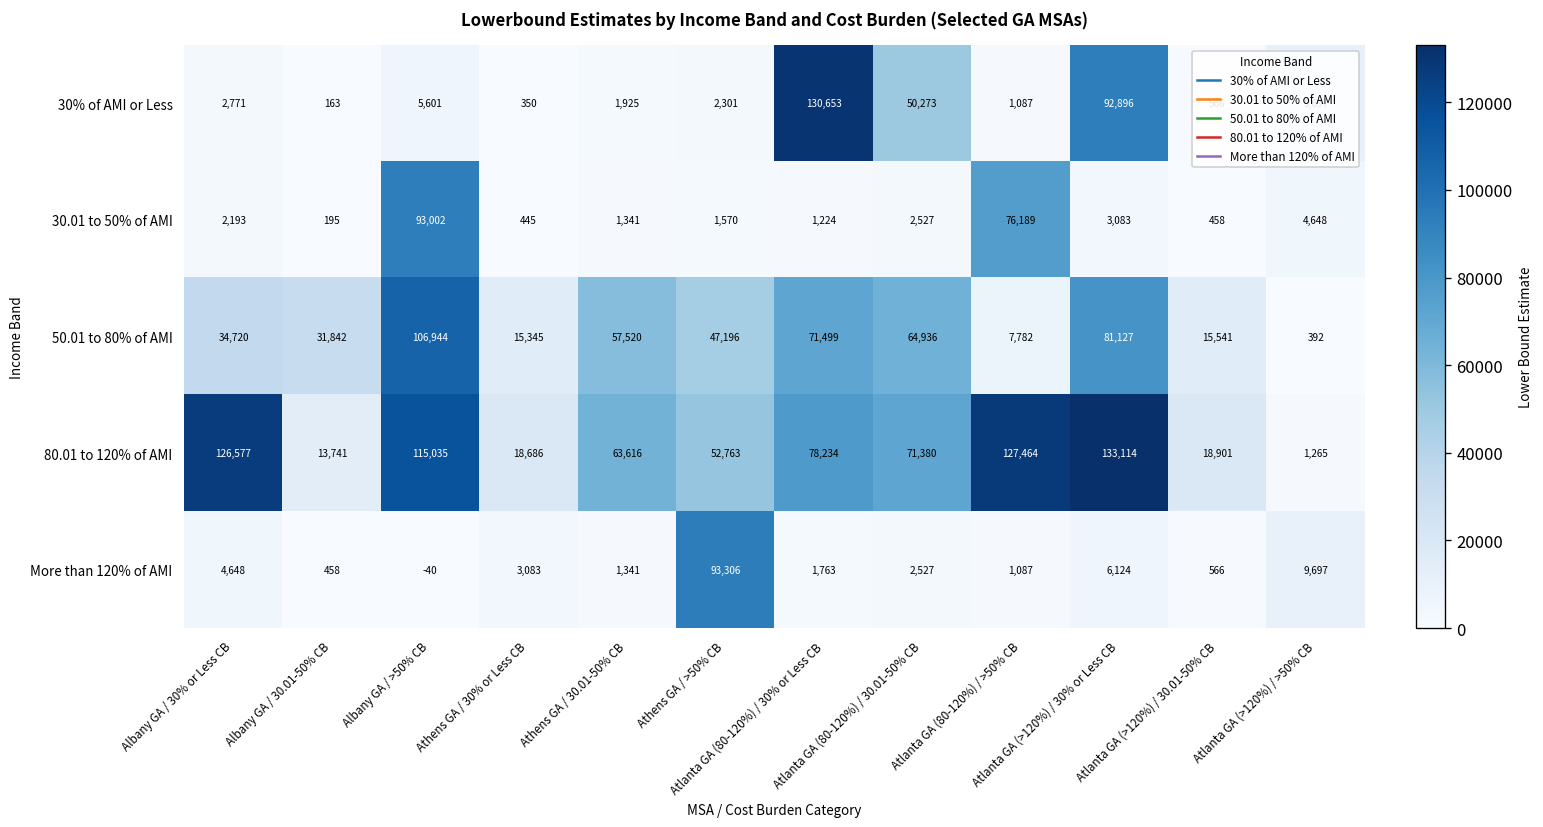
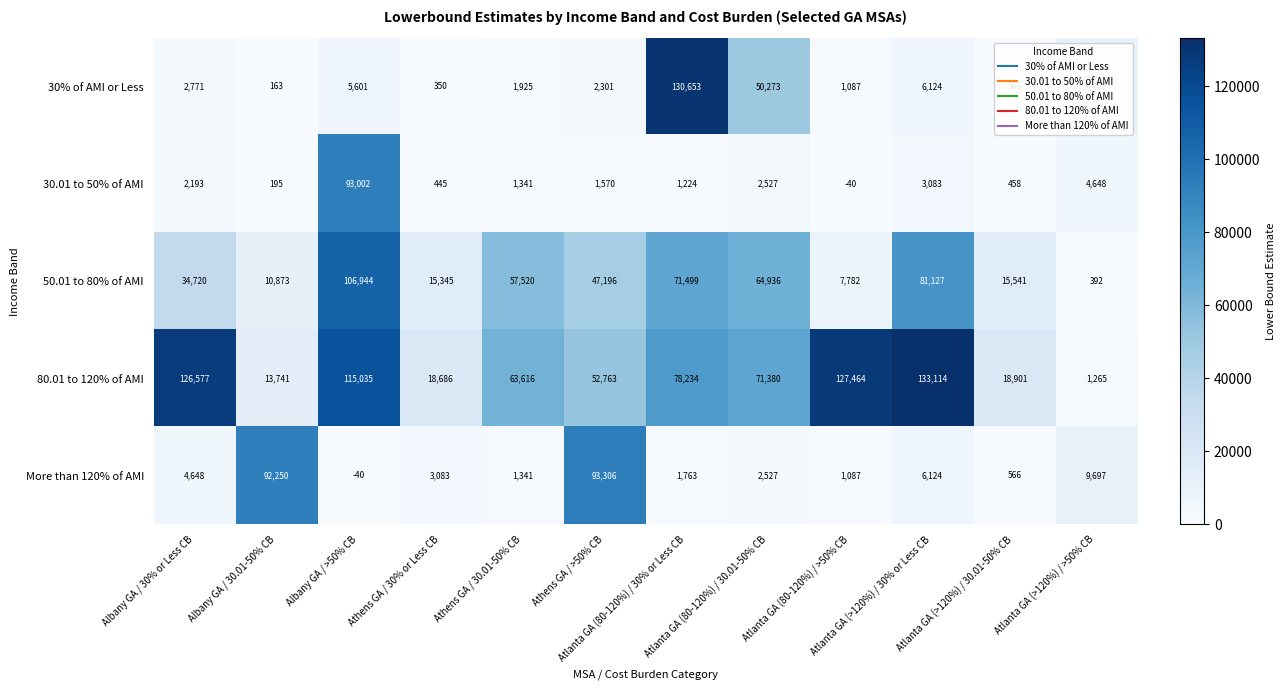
  {
    "30% of AMI or Less": {
      "Albany GA / 30% or Less CB": "2,771",
      "Albany GA / 30.01-50% CB": "163",
      "Albany GA / >50% CB": "5,601",
      "Athens GA / 30% or Less CB": "350",
      "Athens GA / 30.01-50% CB": "1,925",
      "Athens GA / >50% CB": "2,301",
      "Atlanta GA (80-120%) / 30% or Less CB": "130,653",
      "Atlanta GA (80-120%) / 30.01-50% CB": "50,273",
      "Atlanta GA (80-120%) / >50% CB": "1,087",
-     "Atlanta GA (>120%) / 30% or Less CB": "92,896"
+     "Atlanta GA (>120%) / 30% or Less CB": "6,124"
    },
    "30.01 to 50% of AMI": {
      "Albany GA / 30% or Less CB": "2,193",
      "Albany GA / 30.01-50% CB": "195",
      "Albany GA / >50% CB": "93,002",
      "Athens GA / 30% or Less CB": "445",
      "Athens GA / 30.01-50% CB": "1,341",
      "Athens GA / >50% CB": "1,570",
      "Atlanta GA (80-120%) / 30% or Less CB": "1,224",
      "Atlanta GA (80-120%) / 30.01-50% CB": "2,527",
-     "Atlanta GA (80-120%) / >50% CB": "76,189",
+     "Atlanta GA (80-120%) / >50% CB": "-40",
      "Atlanta GA (>120%) / 30% or Less CB": "3,083",
      "Atlanta GA (>120%) / 30.01-50% CB": "458",
      "Atlanta GA (>120%) / >50% CB": "4,648"
    },
    "50.01 to 80% of AMI": {
      "Albany GA / 30% or Less CB": "34,720",
-     "Albany GA / 30.01-50% CB": "31,842",
+     "Albany GA / 30.01-50% CB": "10,873",
      "Albany GA / >50% CB": "106,944",
      "Athens GA / 30% or Less CB": "15,345",
      "Athens GA / 30.01-50% CB": "57,520",
      "Athens GA / >50% CB": "47,196",
      "Atlanta GA (80-120%) / 30% or Less CB": "71,499",
      "Atlanta GA (80-120%) / 30.01-50% CB": "64,936",
      "Atlanta GA (80-120%) / >50% CB": "7,782",
      "Atlanta GA (>120%) / 30% or Less CB": "81,127",
      "Atlanta GA (>120%) / 30.01-50% CB": "15,541",
      "Atlanta GA (>120%) / >50% CB": "392"
    },
    "80.01 to 120% of AMI": {
      "Albany GA / 30% or Less CB": "126,577",
      "Albany GA / 30.01-50% CB": "13,741",
      "Albany GA / >50% CB": "115,035",
      "Athens GA / 30% or Less CB": "18,686",
      "Athens GA / 30.01-50% CB": "63,616",
      "Athens GA / >50% CB": "52,763",
      "Atlanta GA (80-120%) / 30% or Less CB": "78,234",
      "Atlanta GA (80-120%) / 30.01-50% CB": "71,380",
      "Atlanta GA (80-120%) / >50% CB": "127,464",
      "Atlanta GA (>120%) / 30% or Less CB": "133,114",
      "Atlanta GA (>120%) / 30.01-50% CB": "18,901",
      "Atlanta GA (>120%) / >50% CB": "1,265"
    },
    "More than 120% of AMI": {
      "Albany GA / 30% or Less CB": "4,648",
-     "Albany GA / 30.01-50% CB": "458",
+     "Albany GA / 30.01-50% CB": "92,250",
      "Albany GA / >50% CB": "-40",
      "Athens GA / 30% or Less CB": "3,083",
      "Athens GA / 30.01-50% CB": "1,341",
      "Athens GA / >50% CB": "93,306",
      "Atlanta GA (80-120%) / 30% or Less CB": "1,763",
      "Atlanta GA (80-120%) / 30.01-50% CB": "2,527",
      "Atlanta GA (80-120%) / >50% CB": "1,087",
      "Atlanta GA (>120%) / 30% or Less CB": "6,124",
      "Atlanta GA (>120%) / 30.01-50% CB": "566",
      "Atlanta GA (>120%) / >50% CB": "9,697"
    }
  }
